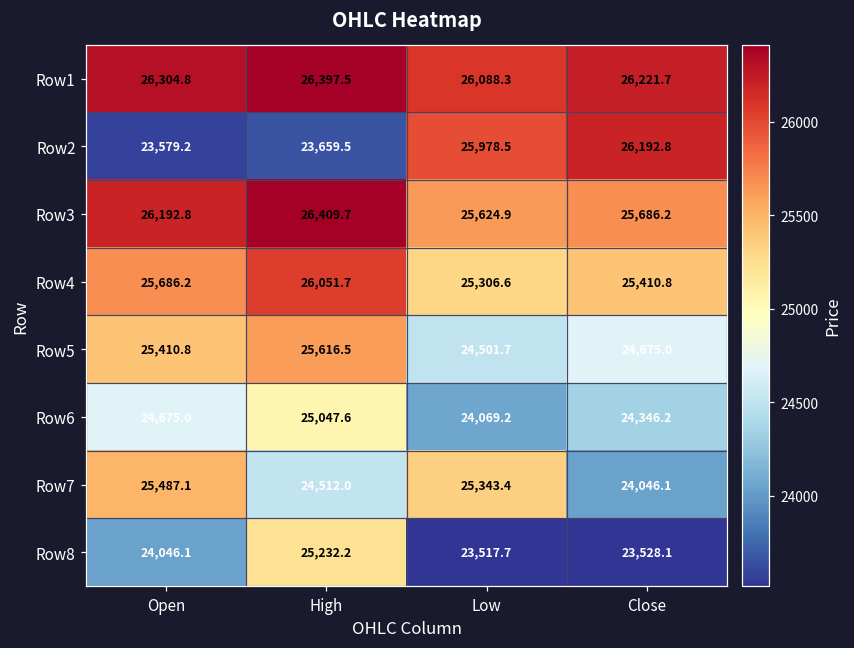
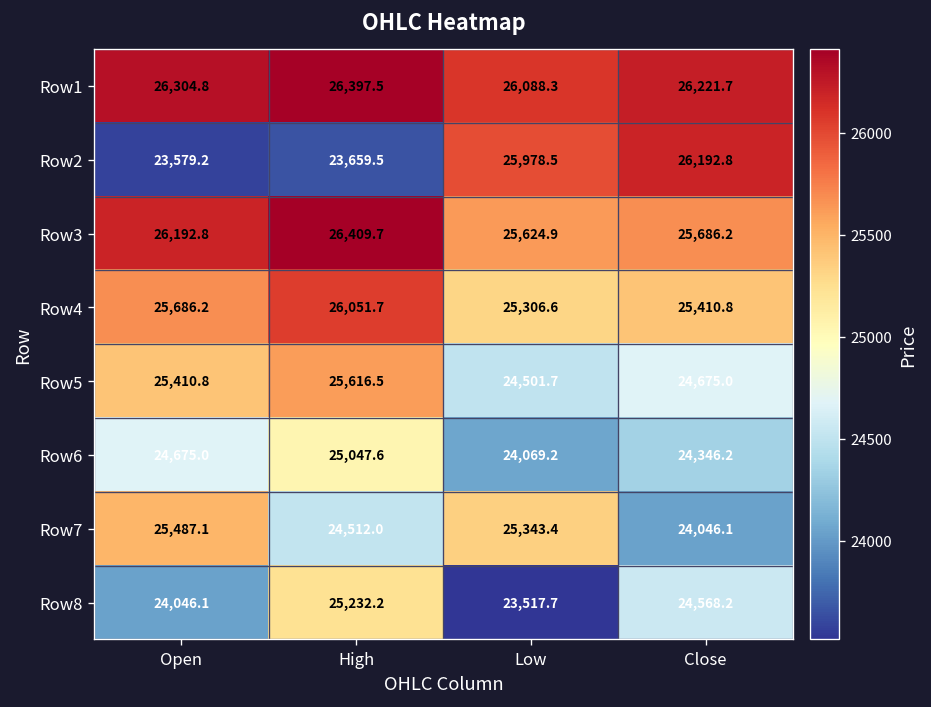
  {
    "Row1": {
      "Open": "26,304.8",
      "High": "26,397.5",
      "Low": "26,088.3",
      "Close": "26,221.7"
    },
    "Row2": {
      "Open": "23,579.2",
      "High": "23,659.5",
      "Low": "25,978.5",
      "Close": "26,192.8"
    },
    "Row3": {
      "Open": "26,192.8",
      "High": "26,409.7",
      "Low": "25,624.9",
      "Close": "25,686.2"
    },
    "Row4": {
      "Open": "25,686.2",
      "High": "26,051.7",
      "Low": "25,306.6",
      "Close": "25,410.8"
    },
    "Row5": {
      "Open": "25,410.8",
      "High": "25,616.5",
      "Low": "24,501.7"
    },
    "Row6": {
      "High": "25,047.6",
      "Low": "24,069.2",
      "Close": "24,346.2"
    },
    "Row7": {
      "Open": "25,487.1",
      "High": "24,512.0",
      "Low": "25,343.4",
      "Close": "24,046.1"
    },
    "Row8": {
      "Open": "24,046.1",
      "High": "25,232.2",
      "Low": "23,517.7",
-     "Close": "23,528.1"
+     "Close": "24,568.2"
    }
  }
